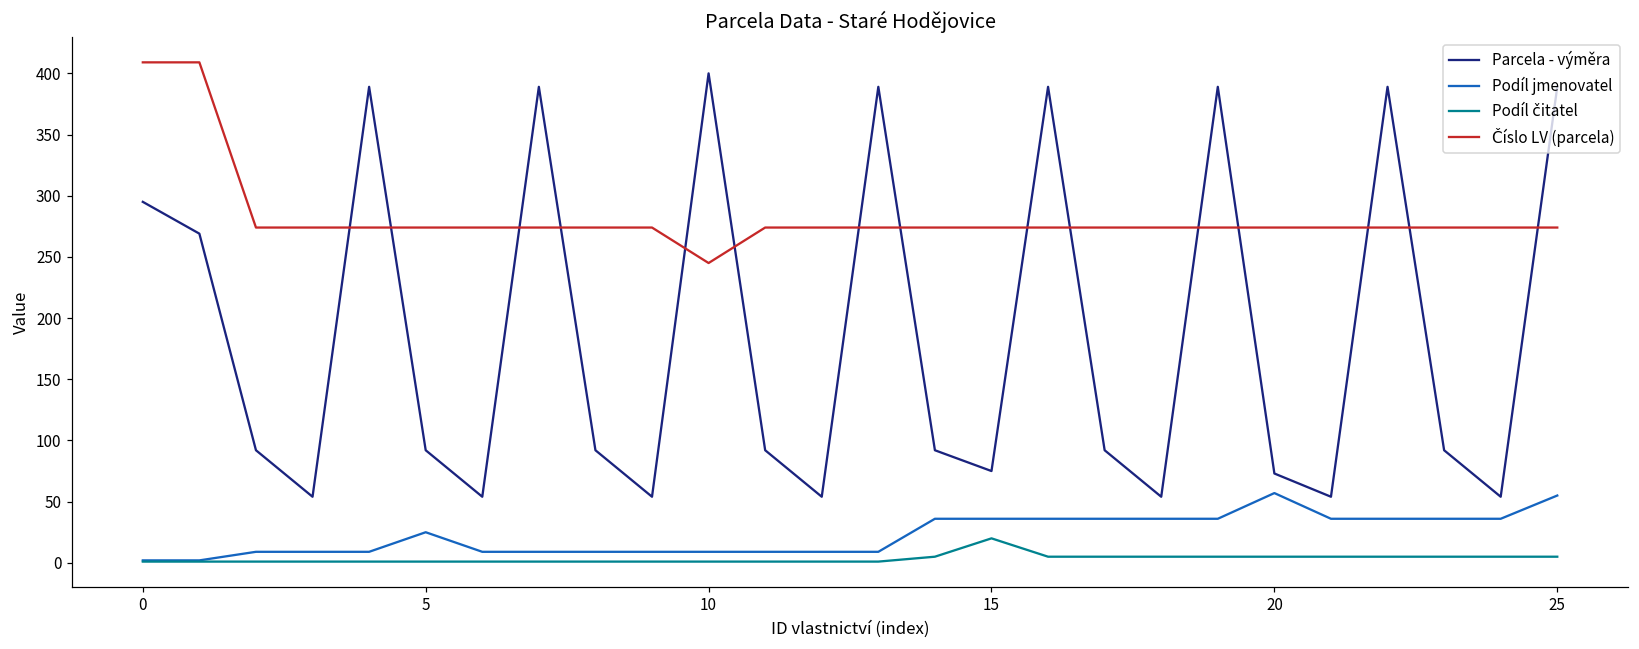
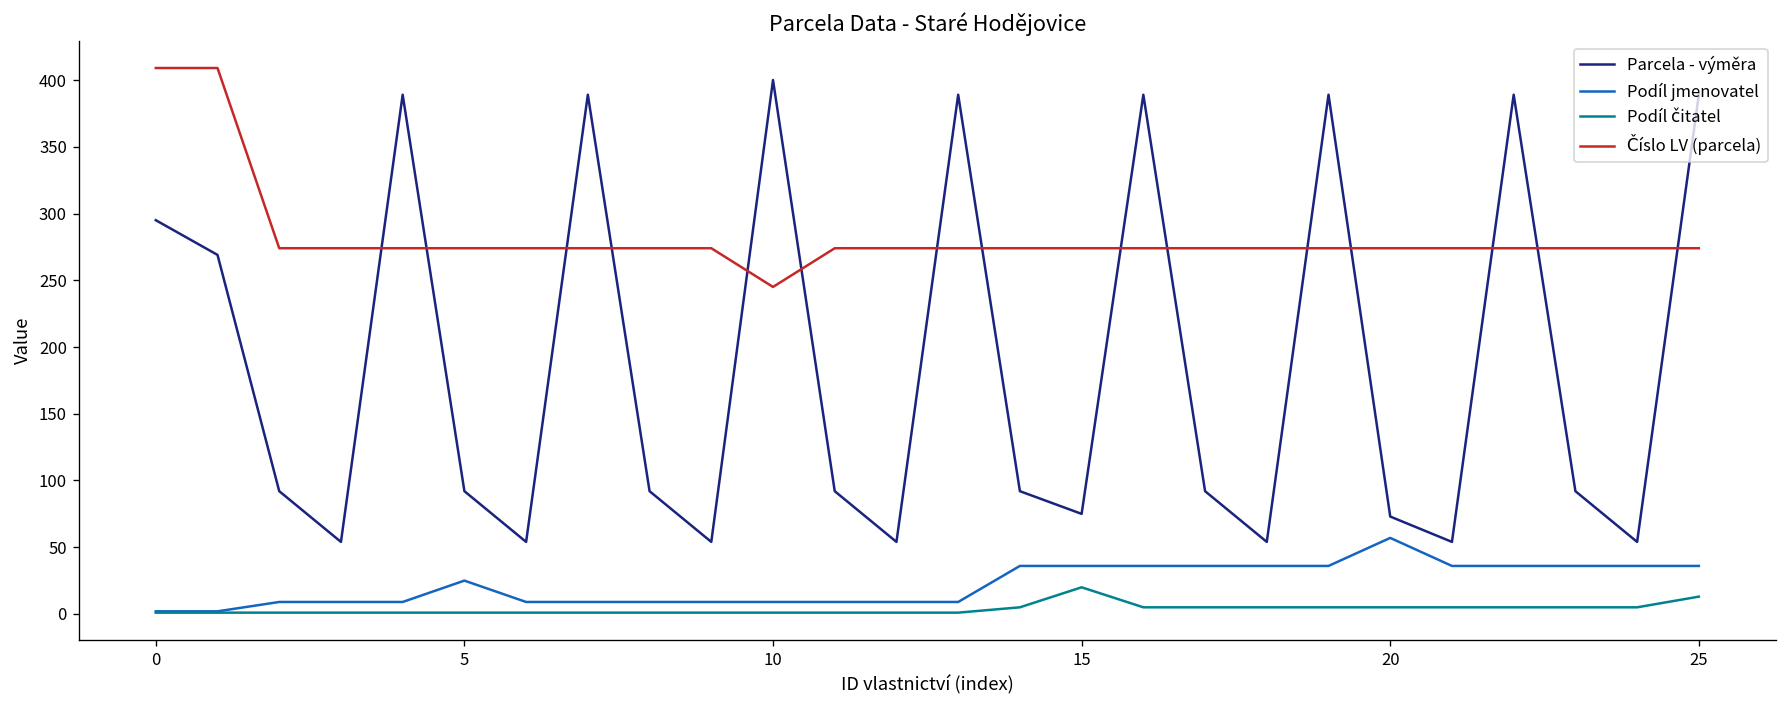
  {
    "Parcela - výměra": {
      "0": 295,
      "5": 92,
      "10": 400,
      "15": 75,
      "20": 73
    },
    "Podíl jmenovatel": {
      "5": 25,
      "10": 9,
      "15": 36,
      "20": 57,
-     "25": 55
+     "25": 36
    },
    "Podíl čitatel": {
      "5": 1,
      "10": 1,
      "15": 20,
      "20": 5,
-     "25": 5
+     "25": 13
    },
    "Číslo LV (parcela)": {
      "0": 409,
      "5": 274,
      "10": 245,
      "15": 274,
      "20": 274,
      "25": 274
    }
  }
